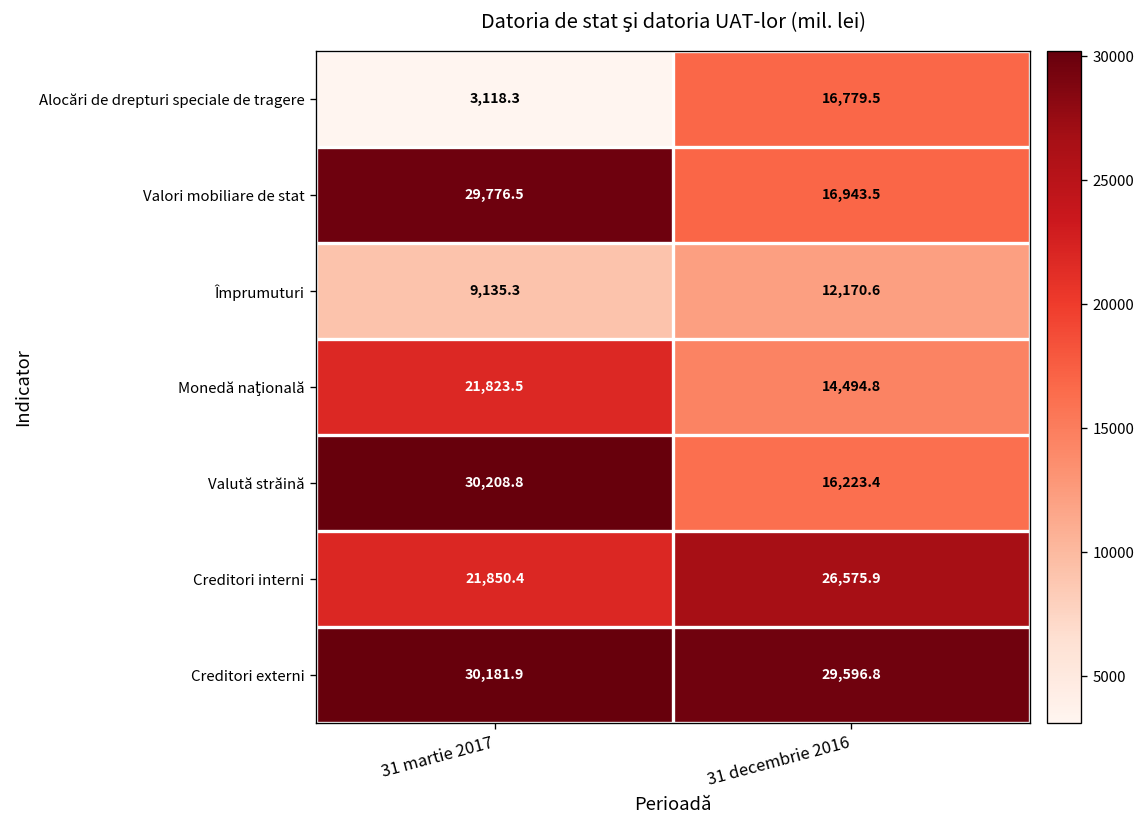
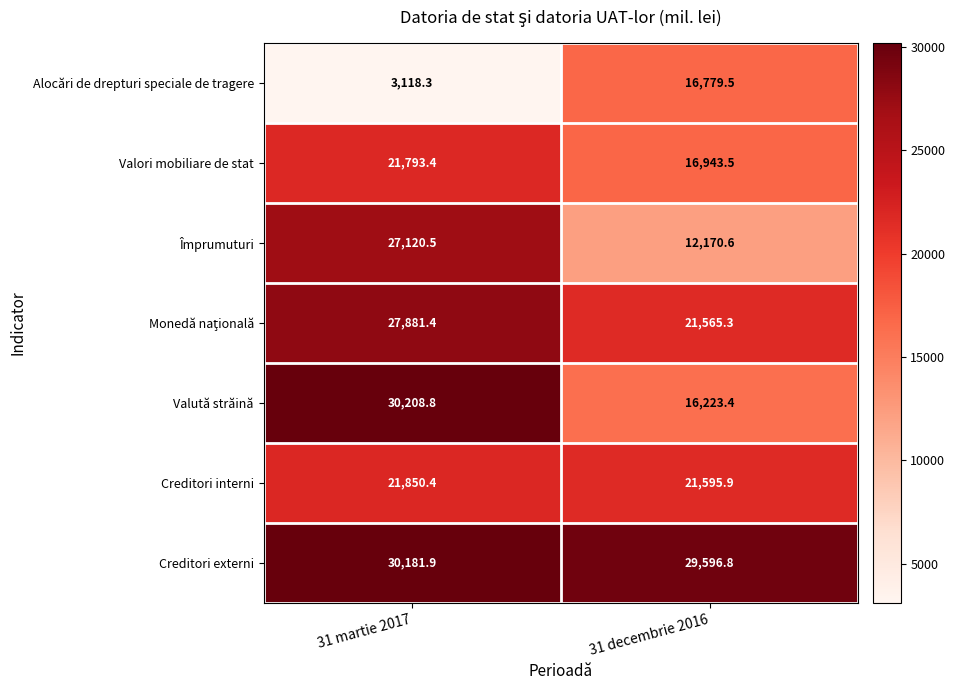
  {
    "Alocări de drepturi speciale de tragere": {
      "31 martie 2017": "3,118.3",
      "31 decembrie 2016": "16,779.5"
    },
    "Valori mobiliare de stat": {
-     "31 martie 2017": "29,776.5",
+     "31 martie 2017": "21,793.4",
      "31 decembrie 2016": "16,943.5"
    },
    "Împrumuturi": {
-     "31 martie 2017": "9,135.3",
+     "31 martie 2017": "27,120.5",
      "31 decembrie 2016": "12,170.6"
    },
    "Monedă naţională": {
-     "31 martie 2017": "21,823.5",
-     "31 decembrie 2016": "14,494.8"
+     "31 martie 2017": "27,881.4",
+     "31 decembrie 2016": "21,565.3"
    },
    "Valută străină": {
      "31 martie 2017": "30,208.8",
      "31 decembrie 2016": "16,223.4"
    },
    "Creditori interni": {
      "31 martie 2017": "21,850.4",
-     "31 decembrie 2016": "26,575.9"
+     "31 decembrie 2016": "21,595.9"
    },
    "Creditori externi": {
      "31 martie 2017": "30,181.9",
      "31 decembrie 2016": "29,596.8"
    }
  }
